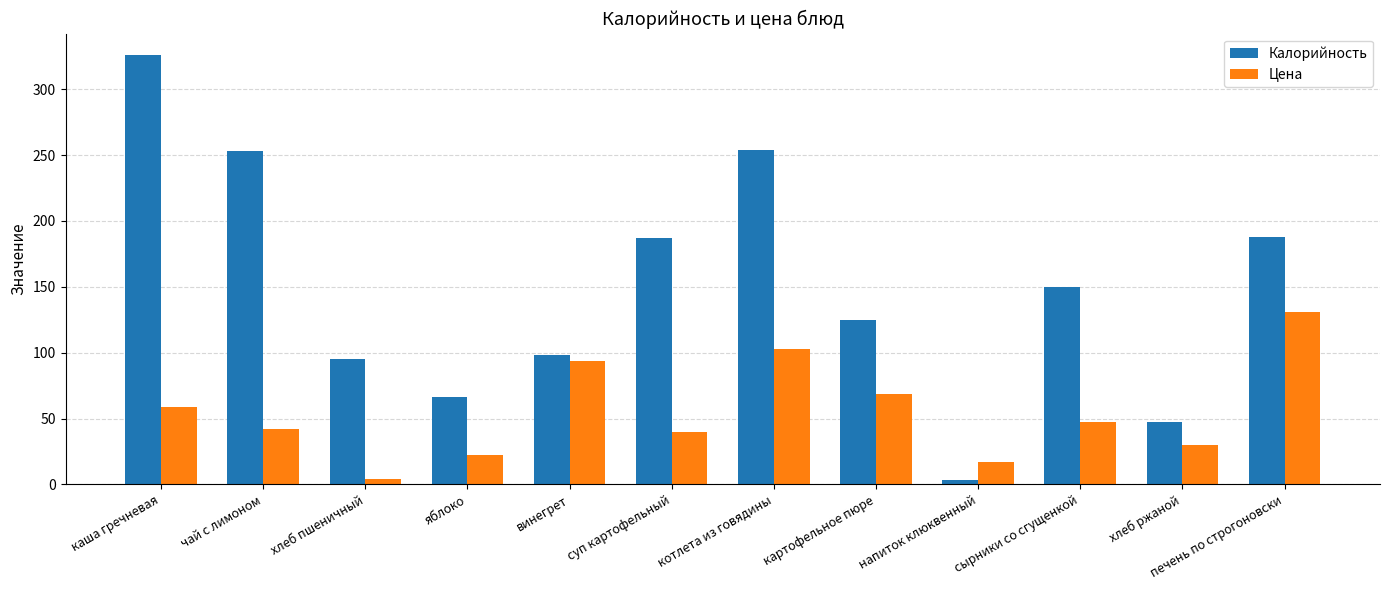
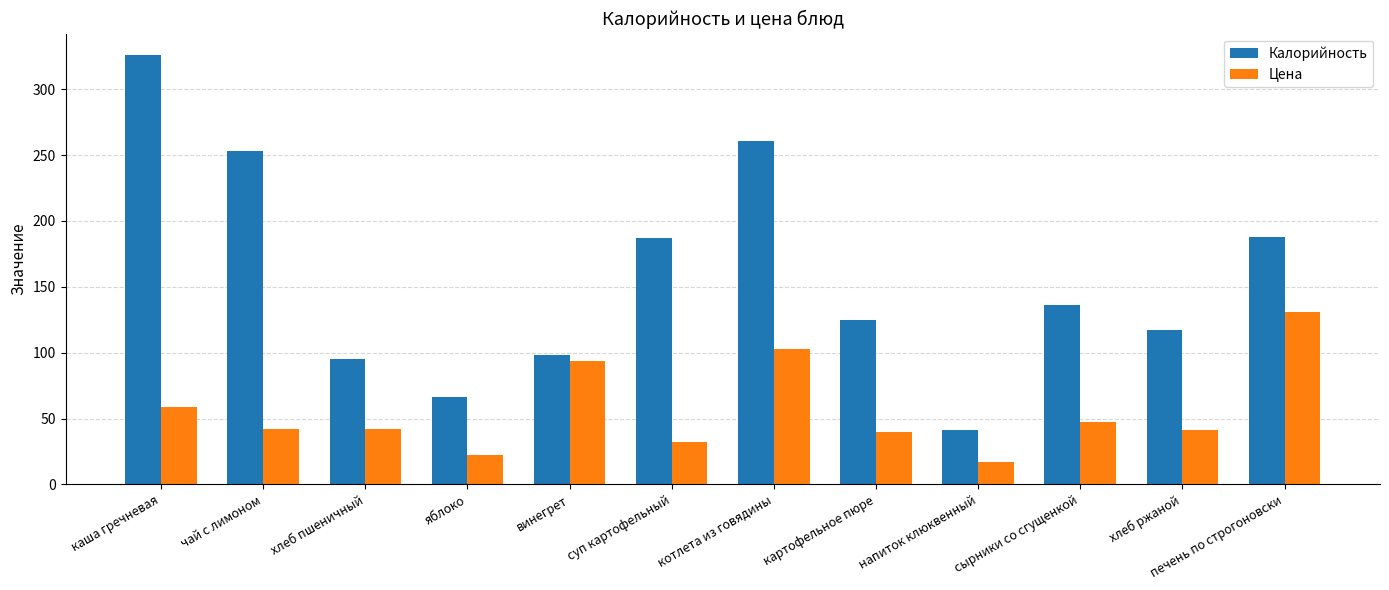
  {
    "Калорийность": {
      "каша гречневая": 326,
      "чай с лимоном": 253,
      "хлеб пшеничный": 95,
      "яблоко": 66,
      "винегрет": 98,
      "суп картофельный": 187,
-     "котлета из говядины": 254,
+     "котлета из говядины": 261,
      "картофельное пюре": 125,
-     "напиток клюквенный": 3,
-     "сырники со сгущенкой": 150,
-     "хлеб ржаной": 47,
+     "напиток клюквенный": 41,
+     "сырники со сгущенкой": 136,
+     "хлеб ржаной": 117,
      "печень по строгоновски": 188
    },
    "Цена": {
      "каша гречневая": 59,
      "чай с лимоном": 42,
-     "хлеб пшеничный": 4,
+     "хлеб пшеничный": 42,
      "яблоко": 22,
      "винегрет": 94,
-     "суп картофельный": 40,
+     "суп картофельный": 32,
      "котлета из говядины": 103,
-     "картофельное пюре": 69,
+     "картофельное пюре": 40,
      "напиток клюквенный": 17,
      "сырники со сгущенкой": 47,
-     "хлеб ржаной": 30,
+     "хлеб ржаной": 41,
      "печень по строгоновски": 131
    }
  }
